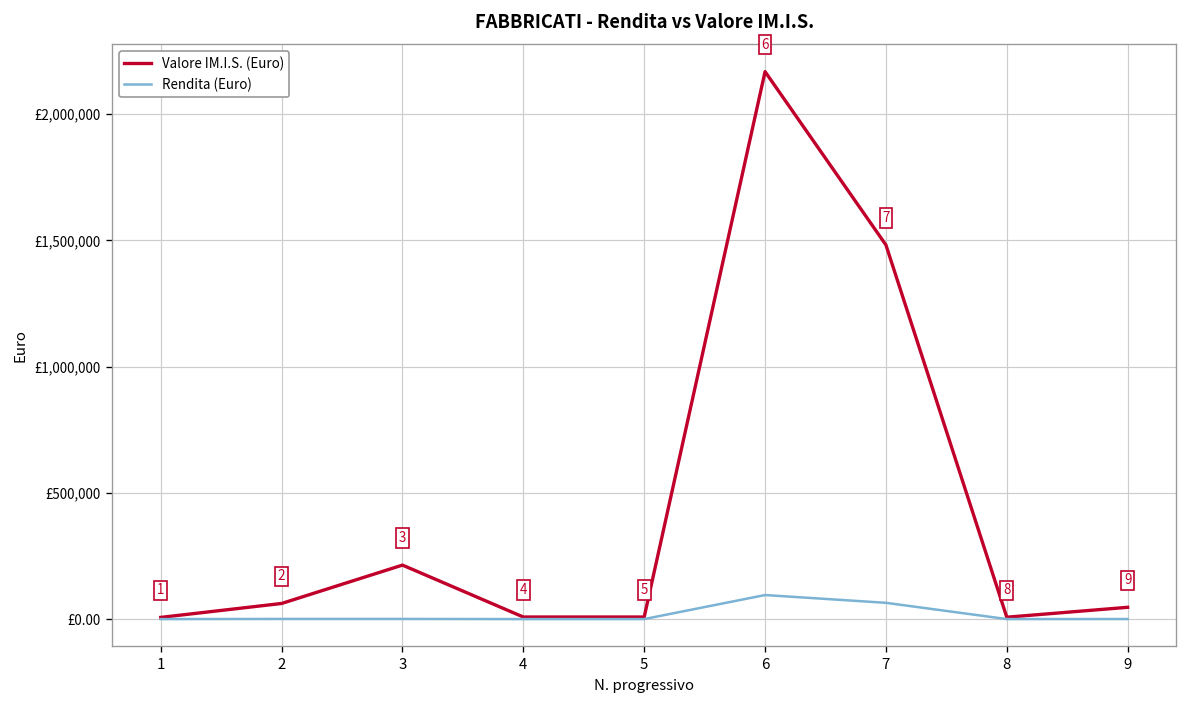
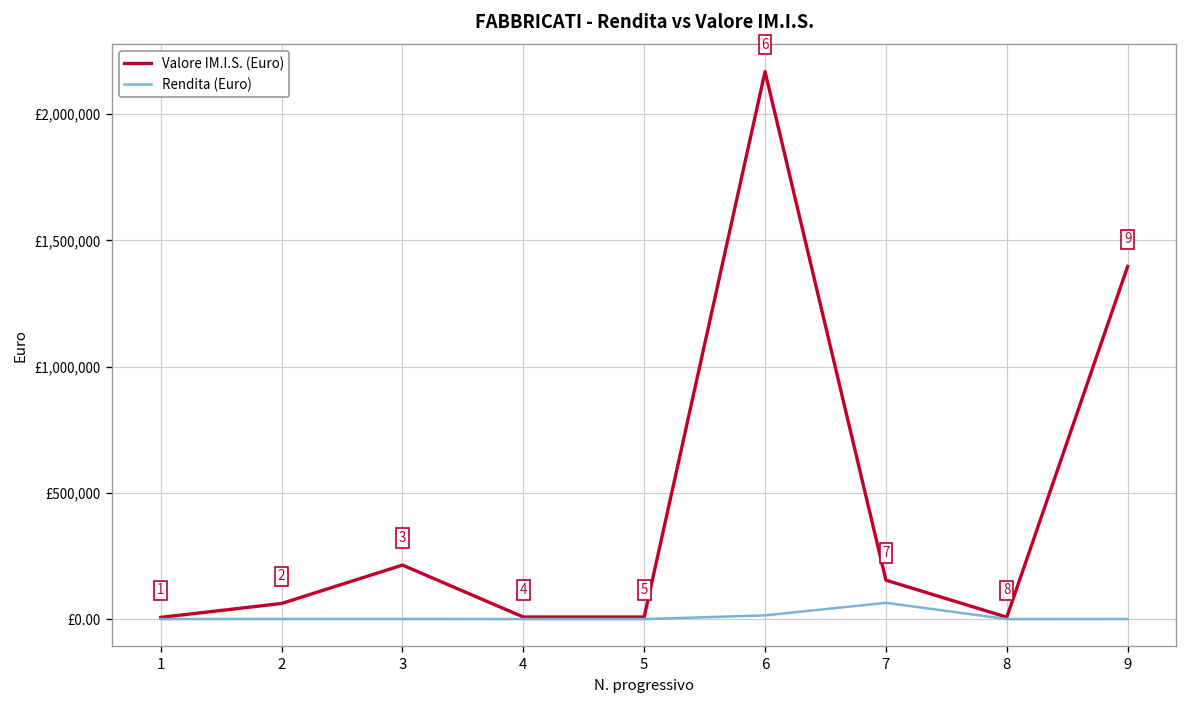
  {
    "Valore IM.I.S. (Euro)": {
-     "7": "£1,480,000",
-     "9": "£50,000"
+     "7": "£150,000",
+     "9": "£1,400,000"
    },
    "Rendita (Euro)": {
      "2": "£0",
      "3": "£0",
-     "6": "£100,000",
+     "6": "£10,000",
      "7": "£60,000",
      "9": "£0"
    }
  }
